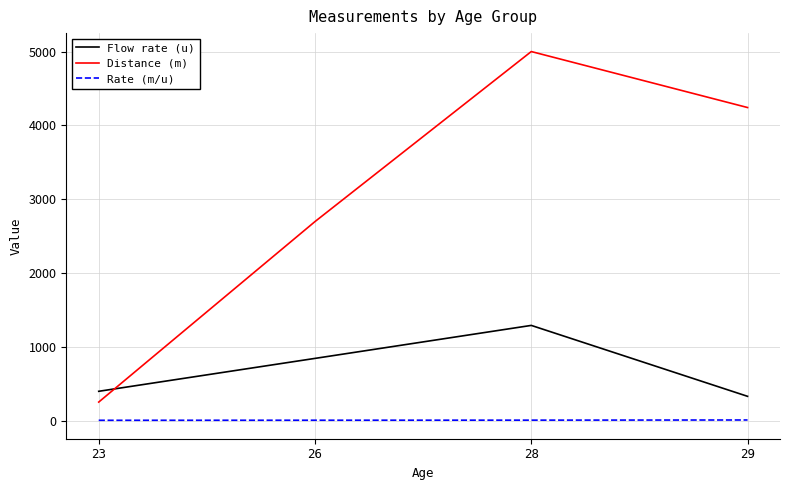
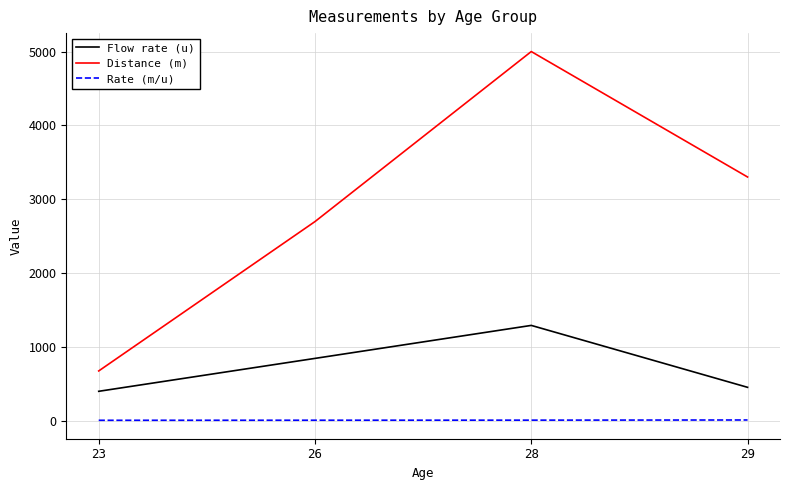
  {
    "Flow rate (u)": {
      "23": 400,
      "26": 800,
      "28": 1300,
-     "29": 300
+     "29": 500
    },
    "Distance (m)": {
-     "23": 300,
+     "23": 700,
      "26": 2700,
      "28": 5000,
-     "29": 4200
+     "29": 3300
    },
    "Rate (m/u)": {
      "23": 0,
      "26": 0,
      "28": 0,
      "29": 0
    }
  }
